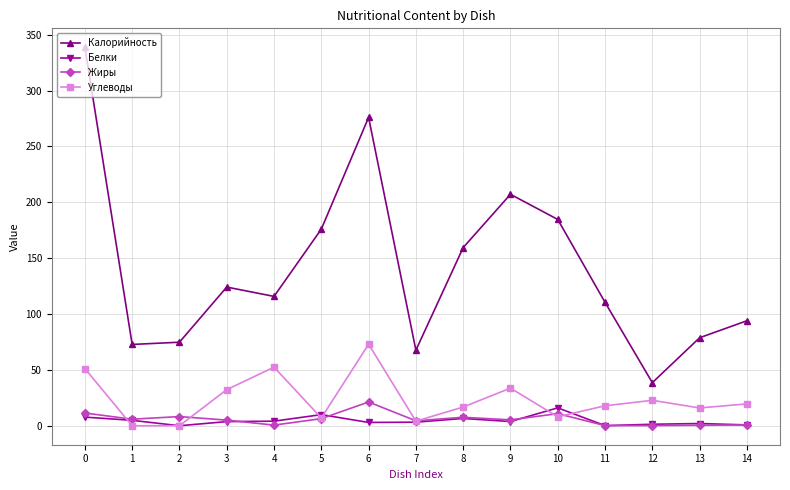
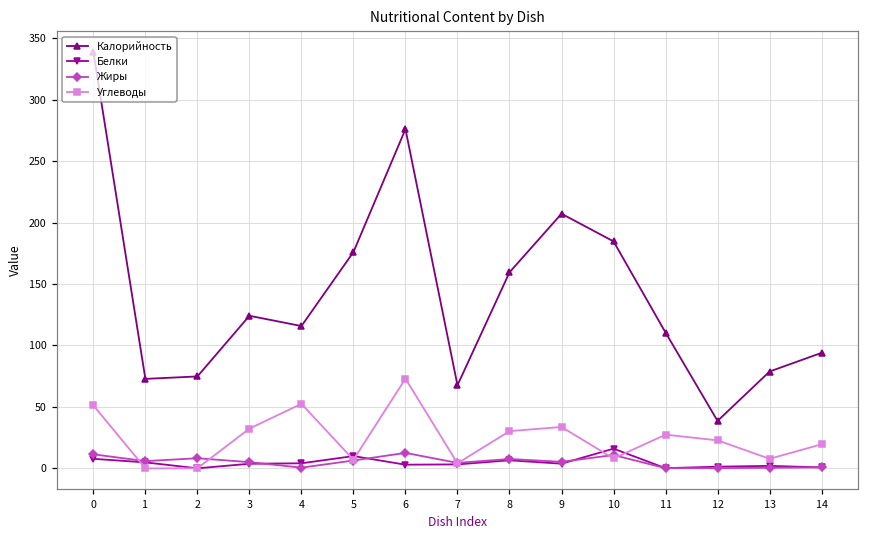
  {
    "Жиры": {
      "0": 11,
      "2": 8,
      "4": 1,
-     "6": 21,
+     "6": 13,
      "10": 11
    },
    "Углеводы": {
      "0": 51,
      "1": 0,
      "3": 32,
      "4": 53,
      "6": 73,
-     "8": 17,
+     "8": 30,
      "9": 34,
      "10": 8,
-     "11": 18,
+     "11": 27,
      "12": 23,
-     "13": 16,
+     "13": 8,
      "14": 20
    }
  }
